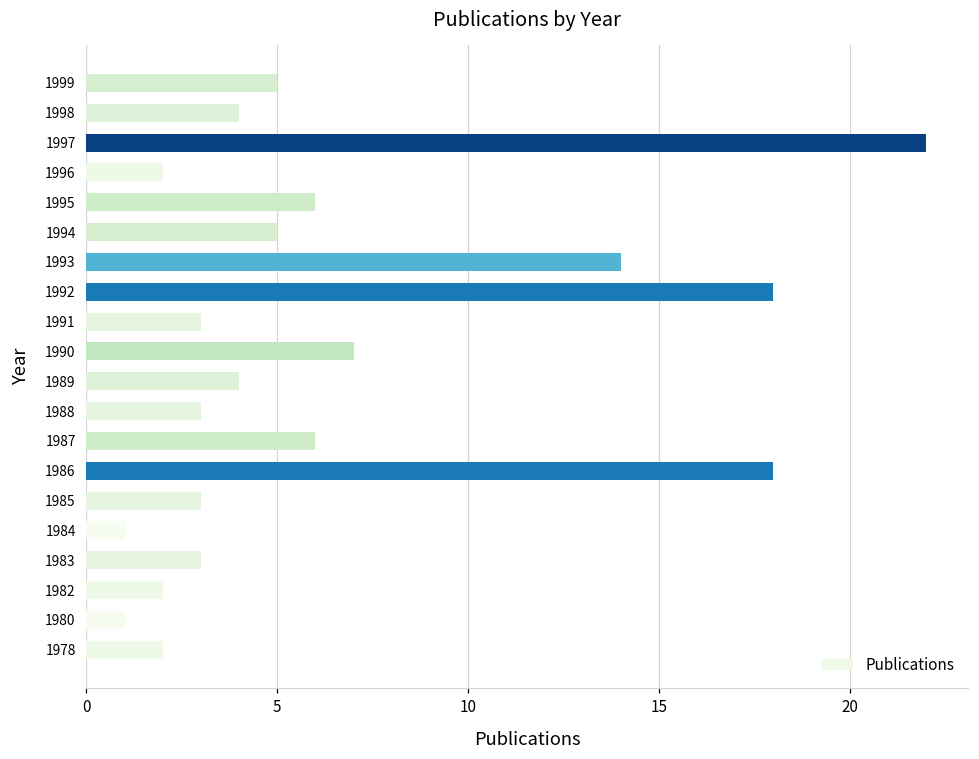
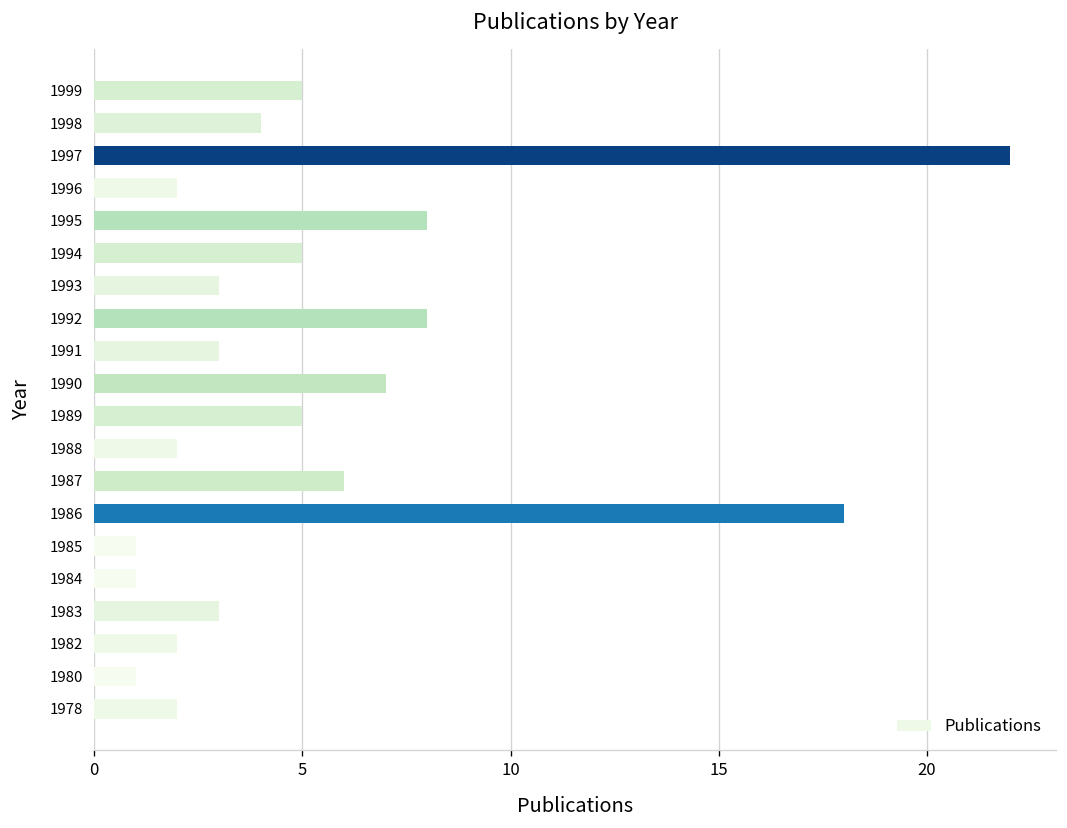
  {
    "1999": 5,
    "1998": 4,
    "1997": 22,
    "1996": 2,
-   "1995": 6,
+   "1995": 8,
    "1994": 5,
-   "1993": 14,
-   "1992": 18,
+   "1993": 3,
+   "1992": 8,
    "1991": 3,
    "1990": 7,
-   "1989": 4,
-   "1988": 3,
+   "1989": 5,
+   "1988": 2,
    "1987": 6,
    "1986": 18,
-   "1985": 3,
+   "1985": 1,
    "1984": 1,
    "1983": 3,
    "1982": 2,
    "1980": 1,
    "1978": 2
  }
